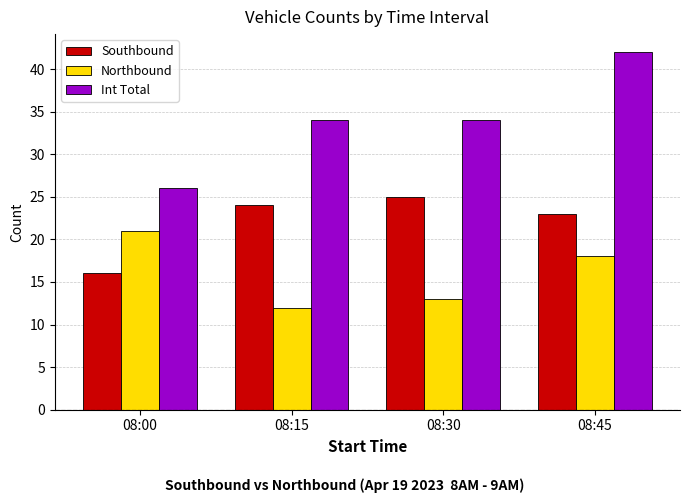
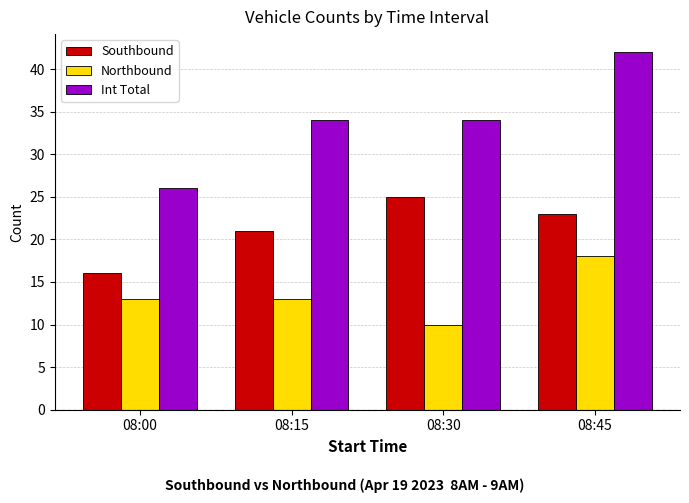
  {
    "Southbound": {
      "08:00": 16,
-     "08:15": 24,
+     "08:15": 21,
      "08:30": 25,
      "08:45": 23
    },
    "Northbound": {
-     "08:00": 21,
-     "08:15": 12,
-     "08:30": 13,
+     "08:00": 13,
+     "08:15": 13,
+     "08:30": 10,
      "08:45": 18
    },
    "Int Total": {
      "08:00": 26,
      "08:15": 34,
      "08:30": 34,
      "08:45": 42
    }
  }
